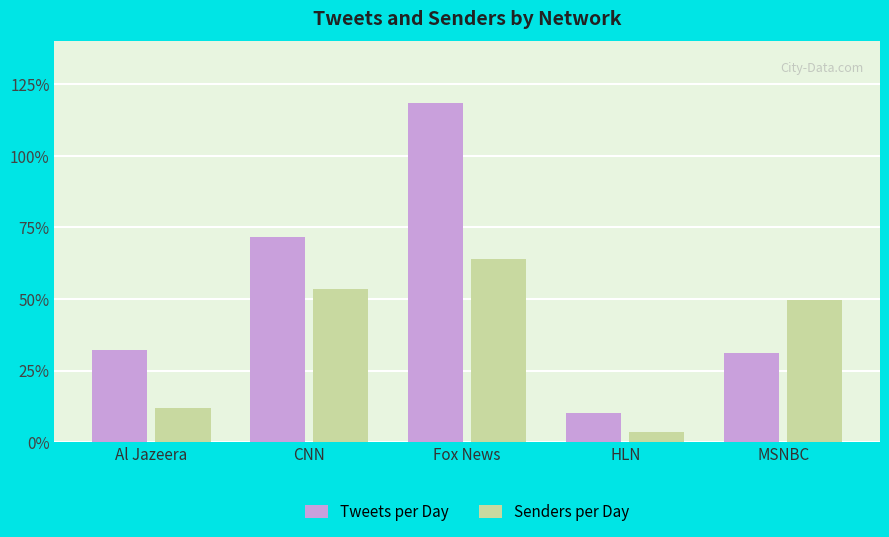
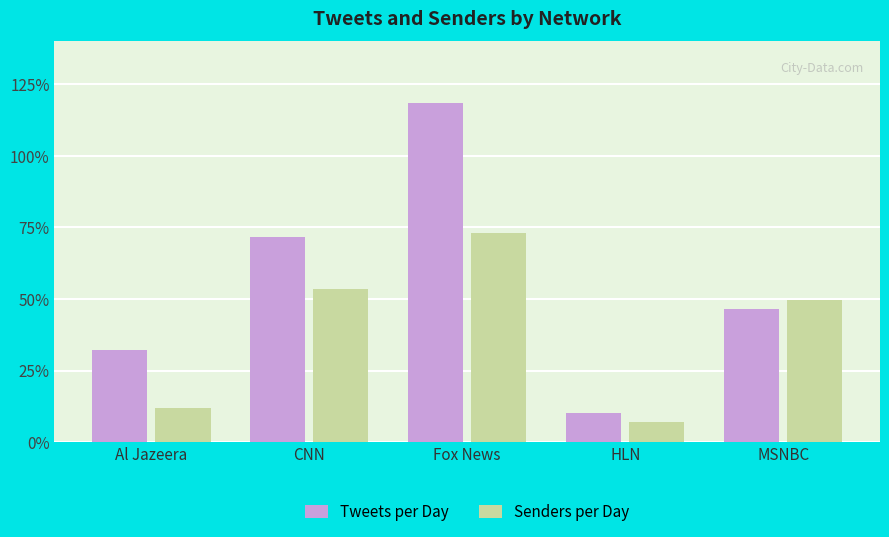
  {
    "Tweets per Day": {
      "Al Jazeera": "32%",
      "CNN": "72%",
      "Fox News": "119%",
      "HLN": "10%",
-     "MSNBC": "31%"
+     "MSNBC": "47%"
    },
    "Senders per Day": {
      "Al Jazeera": "12%",
      "CNN": "54%",
-     "Fox News": "64%",
-     "HLN": "4%",
+     "Fox News": "73%",
+     "HLN": "7%",
      "MSNBC": "50%"
    }
  }
